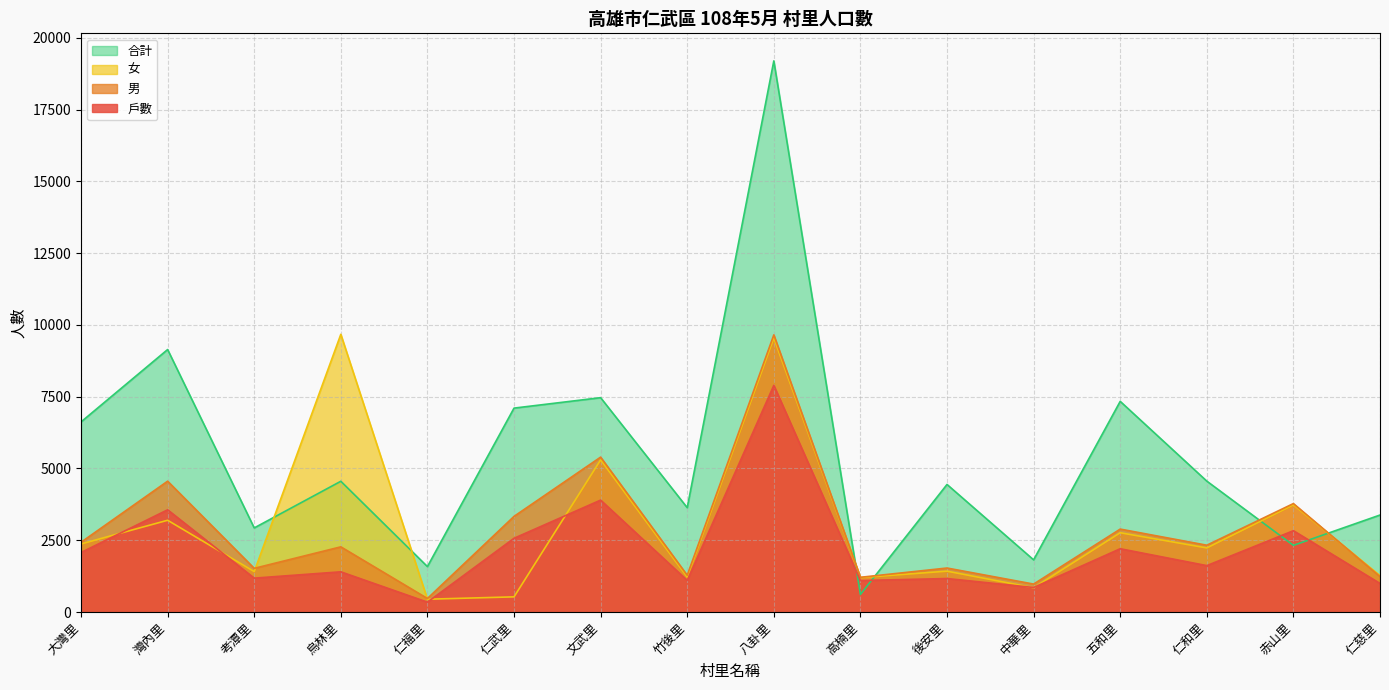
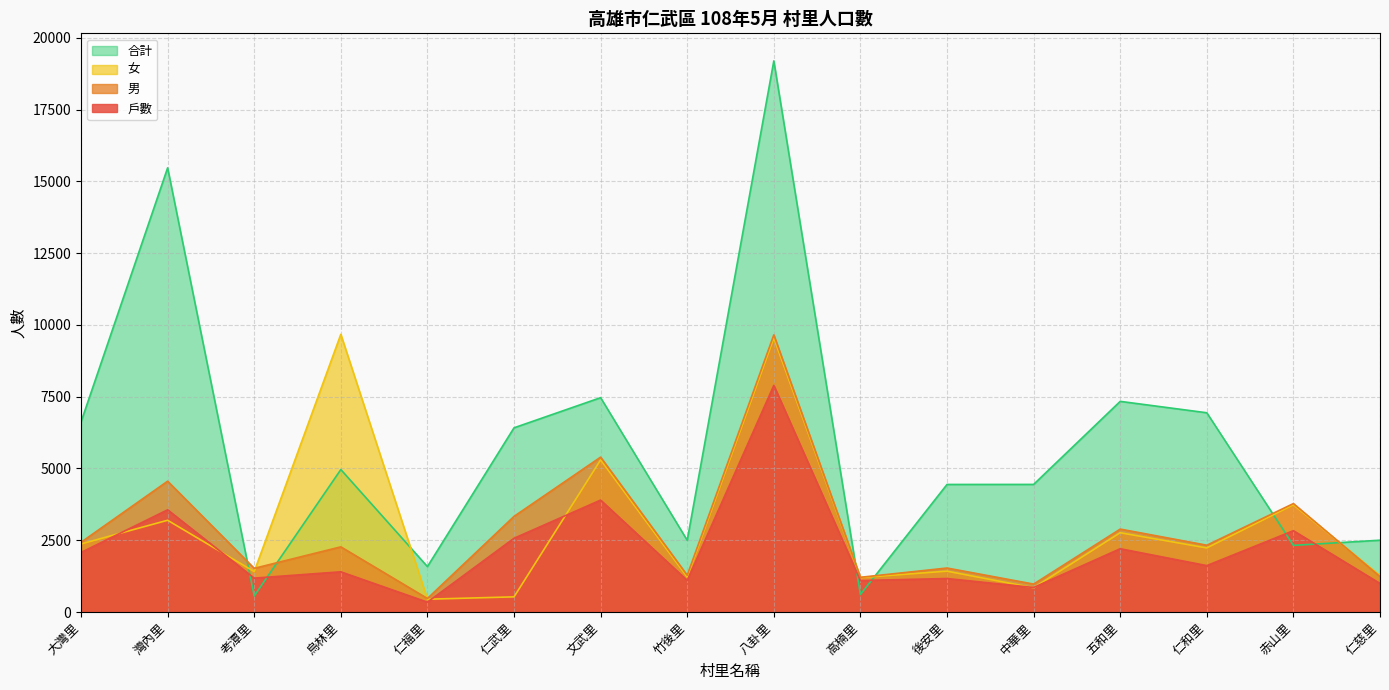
  {
    "合計": {
      "大灣里": 6600,
-     "灣內里": 9100,
-     "考潭里": 2900,
-     "烏林里": 4600,
+     "灣內里": 15500,
+     "考潭里": 600,
+     "烏林里": 5000,
      "仁福里": 1600,
-     "仁武里": 7100,
+     "仁武里": 6400,
      "文武里": 7500,
-     "竹後里": 3600,
+     "竹後里": 2500,
      "八卦里": 19200,
      "高楠里": 600,
      "後安里": 4400,
-     "中華里": 1800,
+     "中華里": 4400,
      "五和里": 7300,
-     "仁和里": 4600,
+     "仁和里": 6900,
      "赤山里": 2300,
-     "仁慈里": 3400
+     "仁慈里": 2500
    },
    "女": {
      "灣內里": 3200,
      "考潭里": 1400,
      "烏林里": 9700,
      "仁武里": 500,
      "文武里": 5300,
      "八卦里": 9500,
      "後安里": 1400,
      "五和里": 2800,
      "仁和里": 2200
    }
  }
